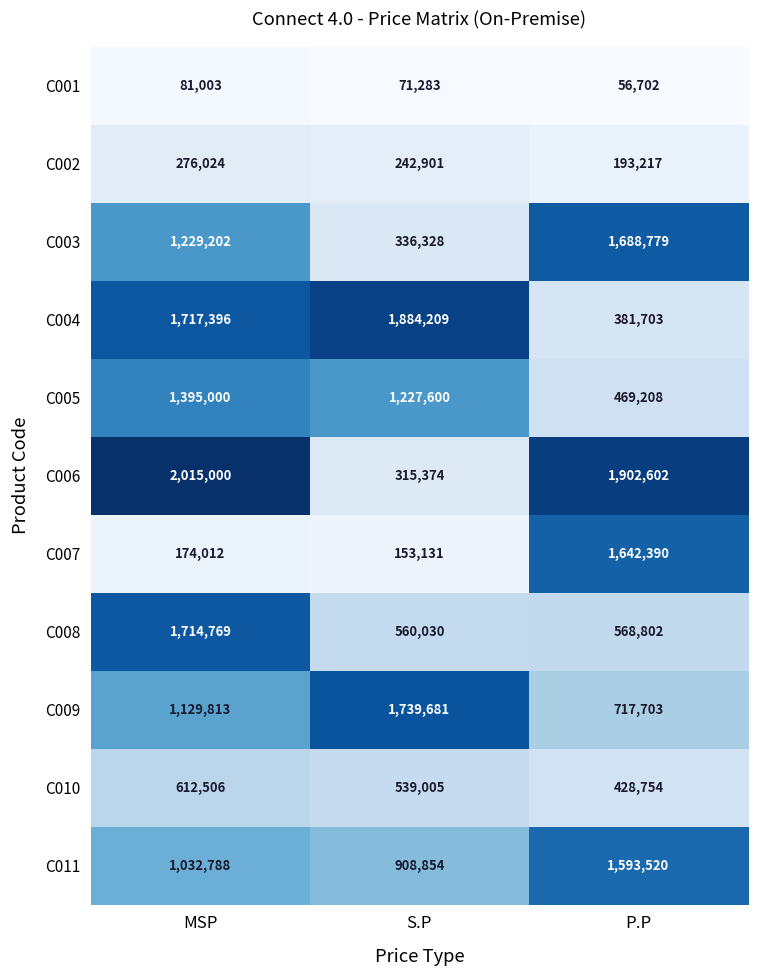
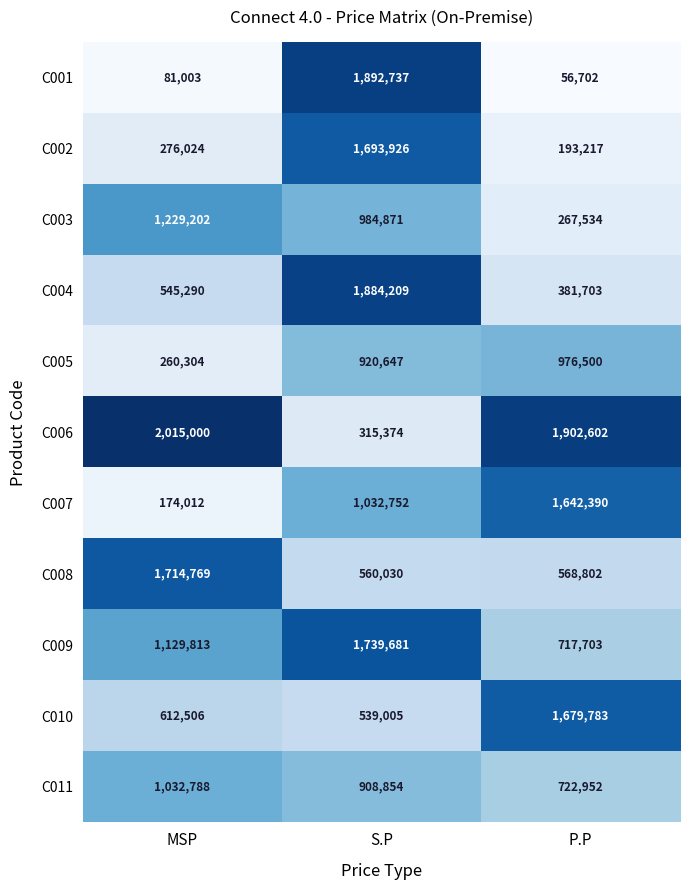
  {
    "C001": {
      "MSP": "81,003",
-     "S.P": "71,283",
+     "S.P": "1,892,737",
      "P.P": "56,702"
    },
    "C002": {
      "MSP": "276,024",
-     "S.P": "242,901",
+     "S.P": "1,693,926",
      "P.P": "193,217"
    },
    "C003": {
      "MSP": "1,229,202",
-     "S.P": "336,328",
-     "P.P": "1,688,779"
+     "S.P": "984,871",
+     "P.P": "267,534"
    },
    "C004": {
-     "MSP": "1,717,396",
+     "MSP": "545,290",
      "S.P": "1,884,209",
      "P.P": "381,703"
    },
    "C005": {
-     "MSP": "1,395,000",
-     "S.P": "1,227,600",
-     "P.P": "469,208"
+     "MSP": "260,304",
+     "S.P": "920,647",
+     "P.P": "976,500"
    },
    "C006": {
      "MSP": "2,015,000",
      "S.P": "315,374",
      "P.P": "1,902,602"
    },
    "C007": {
      "MSP": "174,012",
-     "S.P": "153,131",
+     "S.P": "1,032,752",
      "P.P": "1,642,390"
    },
    "C008": {
      "MSP": "1,714,769",
      "S.P": "560,030",
      "P.P": "568,802"
    },
    "C009": {
      "MSP": "1,129,813",
      "S.P": "1,739,681",
      "P.P": "717,703"
    },
    "C010": {
      "MSP": "612,506",
      "S.P": "539,005",
-     "P.P": "428,754"
+     "P.P": "1,679,783"
    },
    "C011": {
      "MSP": "1,032,788",
      "S.P": "908,854",
-     "P.P": "1,593,520"
+     "P.P": "722,952"
    }
  }
